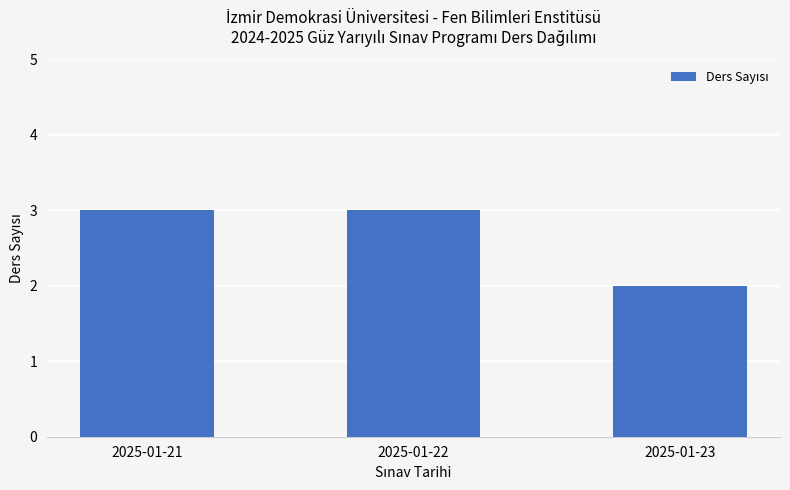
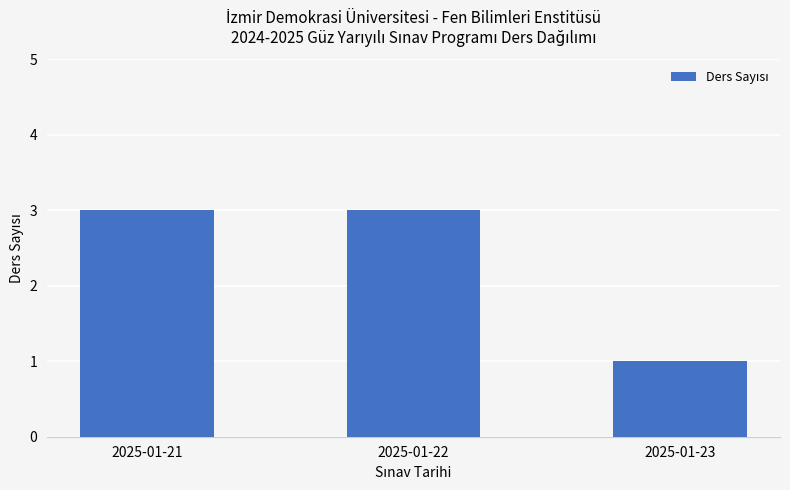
  {
    "2025-01-21": 3,
    "2025-01-22": 3,
-   "2025-01-23": 2
+   "2025-01-23": 1
  }
